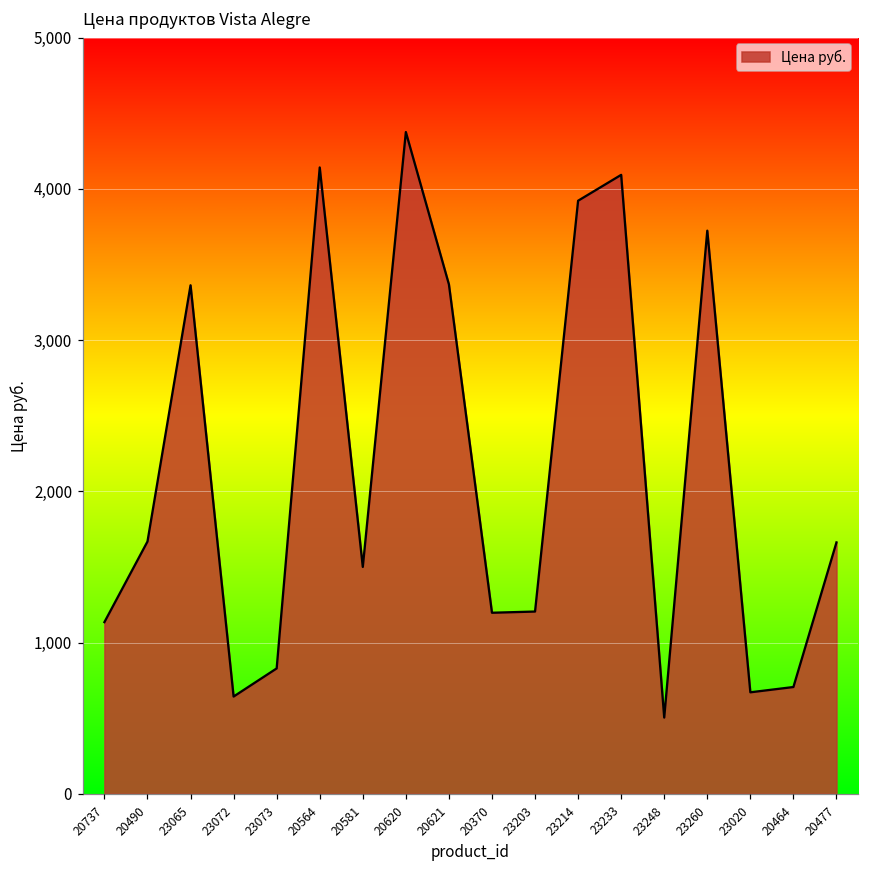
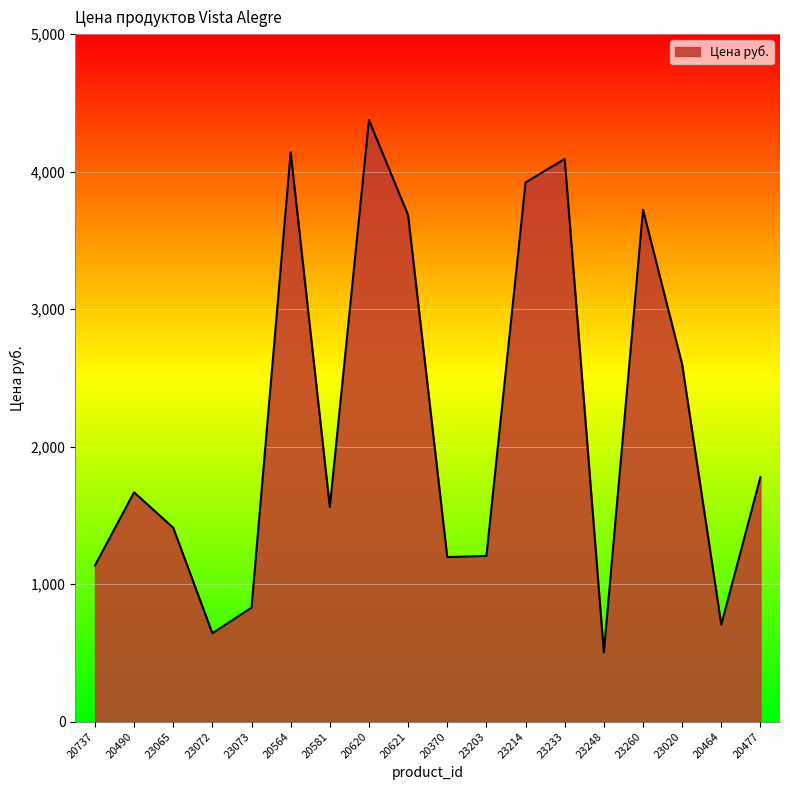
  {
    "20737": "1,140",
    "20490": "1,670",
-   "23065": "3,360",
+   "23065": "1,410",
    "23072": "640",
    "23073": "830",
    "20564": "4,140",
-   "20581": "1,500",
+   "20581": "1,560",
    "20620": "4,380",
-   "20621": "3,370",
+   "20621": "3,680",
    "20370": "1,200",
    "23203": "1,210",
    "23214": "3,920",
    "23233": "4,090",
    "23248": "500",
    "23260": "3,720",
-   "23020": "670",
+   "23020": "2,600",
    "20464": "710",
-   "20477": "1,660"
+   "20477": "1,780"
  }
